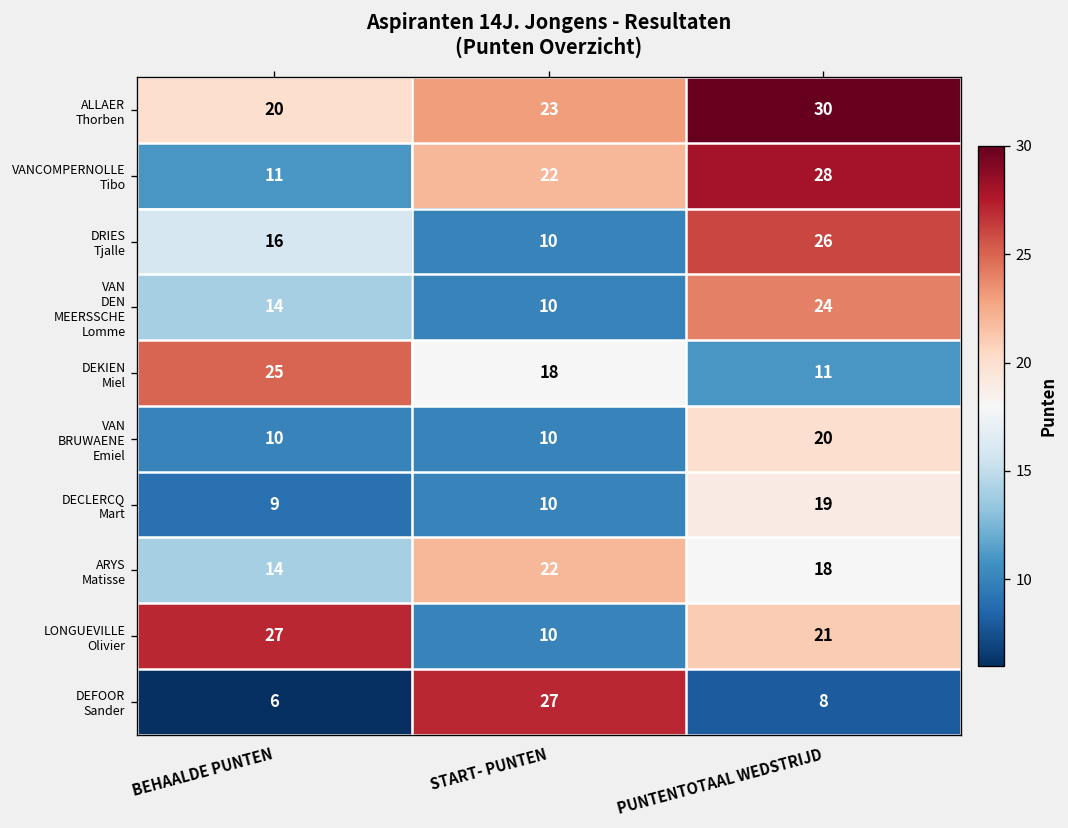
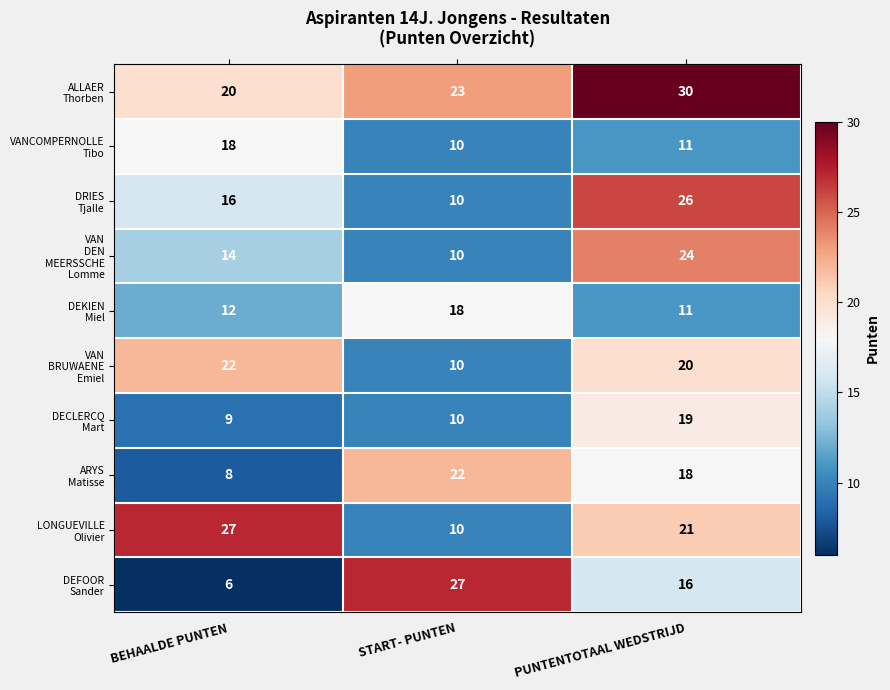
  {
    "ALLAER Thorben": {
      "BEHAALDE PUNTEN": 20,
      "START- PUNTEN": 23,
      "PUNTENTOTAAL WEDSTRIJD": 30
    },
    "VANCOMPERNOLLE Tibo": {
-     "BEHAALDE PUNTEN": 11,
-     "START- PUNTEN": 22,
-     "PUNTENTOTAAL WEDSTRIJD": 28
+     "BEHAALDE PUNTEN": 18,
+     "START- PUNTEN": 10,
+     "PUNTENTOTAAL WEDSTRIJD": 11
    },
    "DRIES Tjalle": {
      "BEHAALDE PUNTEN": 16,
      "START- PUNTEN": 10,
      "PUNTENTOTAAL WEDSTRIJD": 26
    },
    "VAN DEN MEERSSCHE Lomme": {
      "BEHAALDE PUNTEN": 14,
      "START- PUNTEN": 10,
      "PUNTENTOTAAL WEDSTRIJD": 24
    },
    "DEKIEN Miel": {
-     "BEHAALDE PUNTEN": 25,
+     "BEHAALDE PUNTEN": 12,
      "START- PUNTEN": 18,
      "PUNTENTOTAAL WEDSTRIJD": 11
    },
    "VAN BRUWAENE Emiel": {
-     "BEHAALDE PUNTEN": 10,
+     "BEHAALDE PUNTEN": 22,
      "START- PUNTEN": 10,
      "PUNTENTOTAAL WEDSTRIJD": 20
    },
    "DECLERCQ Mart": {
      "BEHAALDE PUNTEN": 9,
      "START- PUNTEN": 10,
      "PUNTENTOTAAL WEDSTRIJD": 19
    },
    "ARYS Matisse": {
-     "BEHAALDE PUNTEN": 14,
+     "BEHAALDE PUNTEN": 8,
      "START- PUNTEN": 22,
      "PUNTENTOTAAL WEDSTRIJD": 18
    },
    "LONGUEVILLE Olivier": {
      "BEHAALDE PUNTEN": 27,
      "START- PUNTEN": 10,
      "PUNTENTOTAAL WEDSTRIJD": 21
    },
    "DEFOOR Sander": {
      "BEHAALDE PUNTEN": 6,
      "START- PUNTEN": 27,
-     "PUNTENTOTAAL WEDSTRIJD": 8
+     "PUNTENTOTAAL WEDSTRIJD": 16
    }
  }
